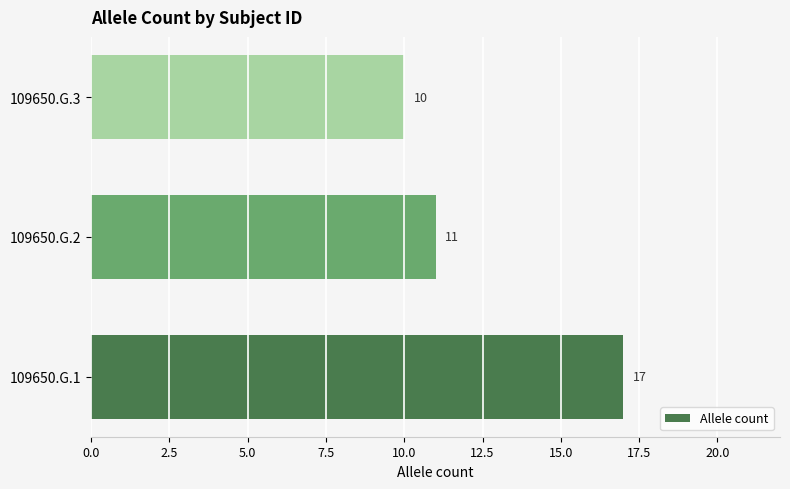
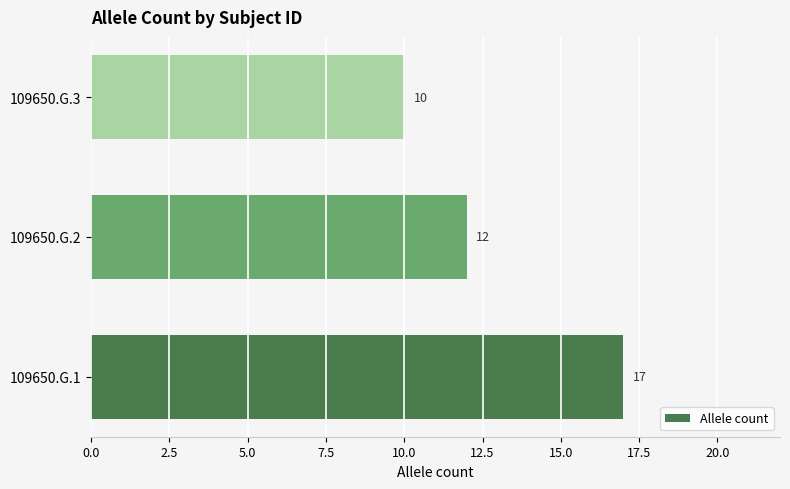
  {
    "109650.G.3": 10,
-   "109650.G.2": 11,
+   "109650.G.2": 12,
    "109650.G.1": 17
  }
